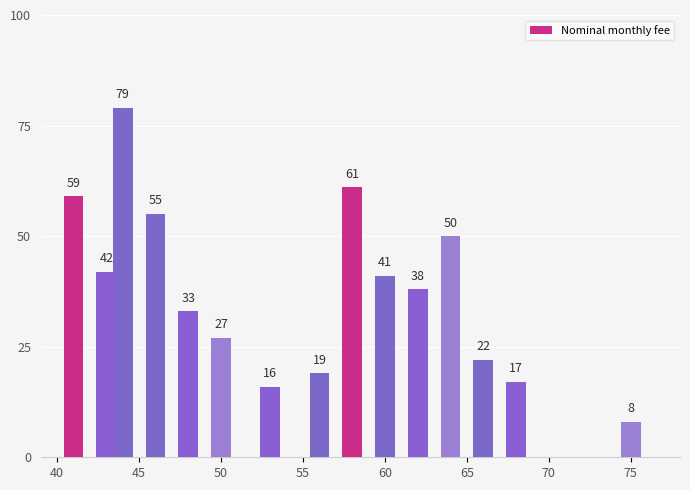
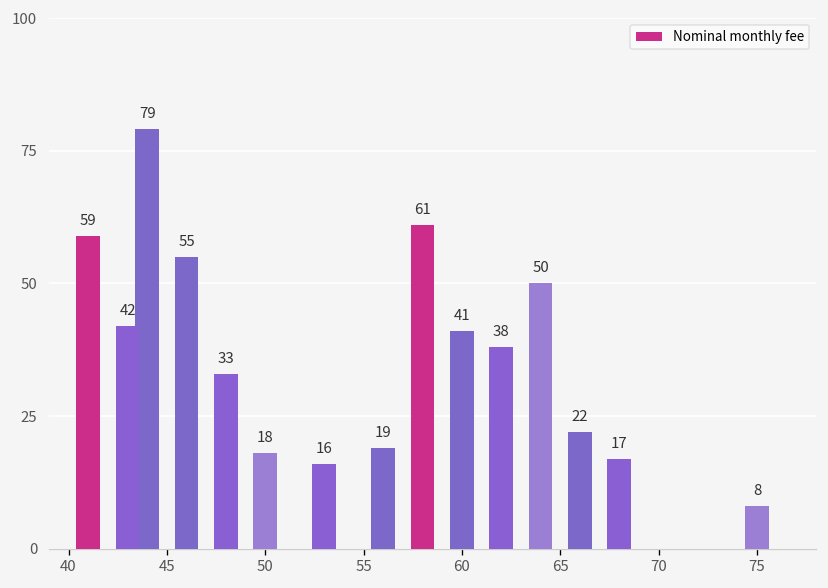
  {
-   "50": 27,
+   "50": 18,
    "60": 41,
    "75": 8
  }
